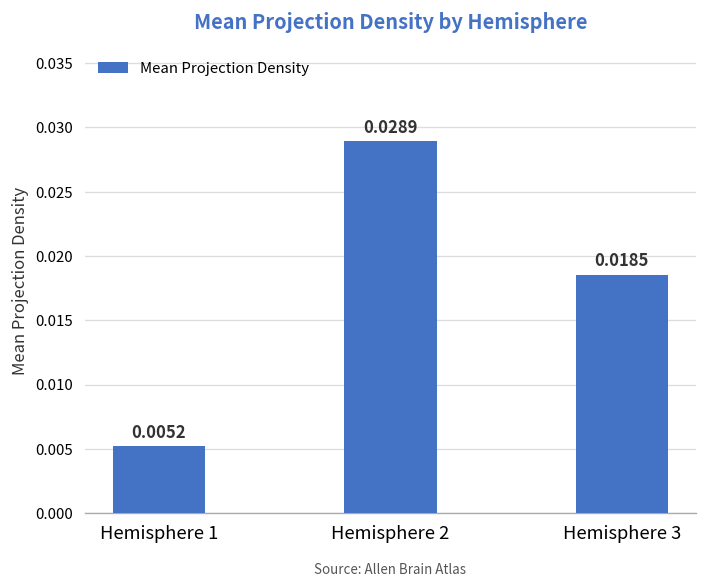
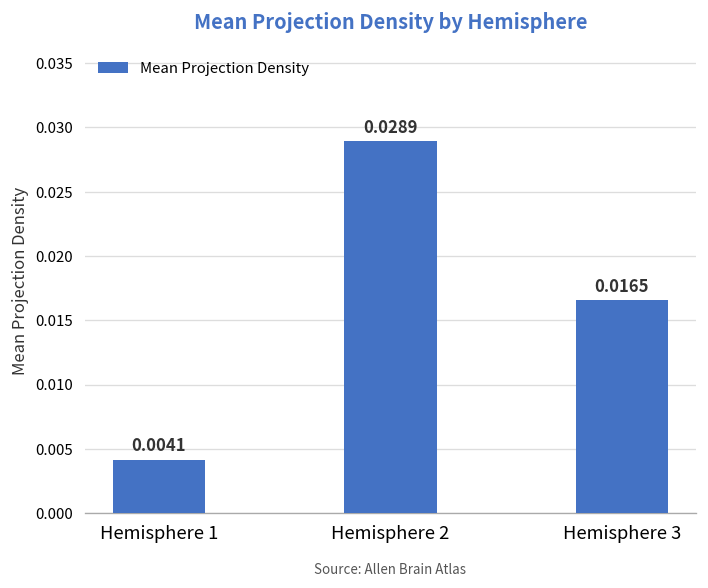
  {
-   "Hemisphere 1": 0.0052,
+   "Hemisphere 1": 0.0041,
    "Hemisphere 2": 0.0289,
-   "Hemisphere 3": 0.0185
+   "Hemisphere 3": 0.0165
  }
